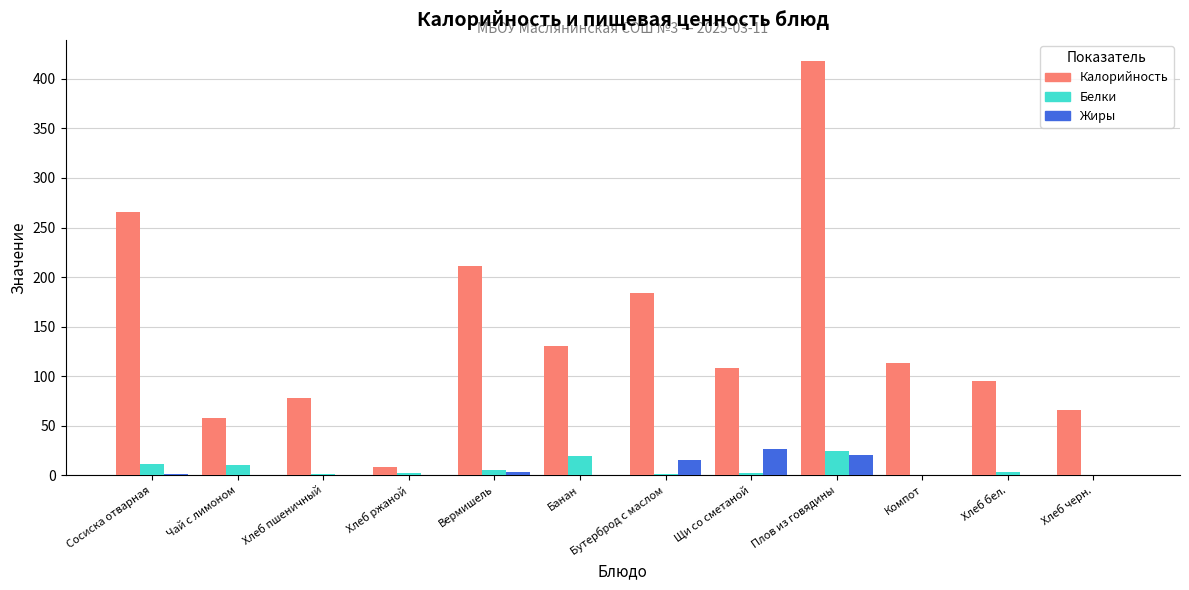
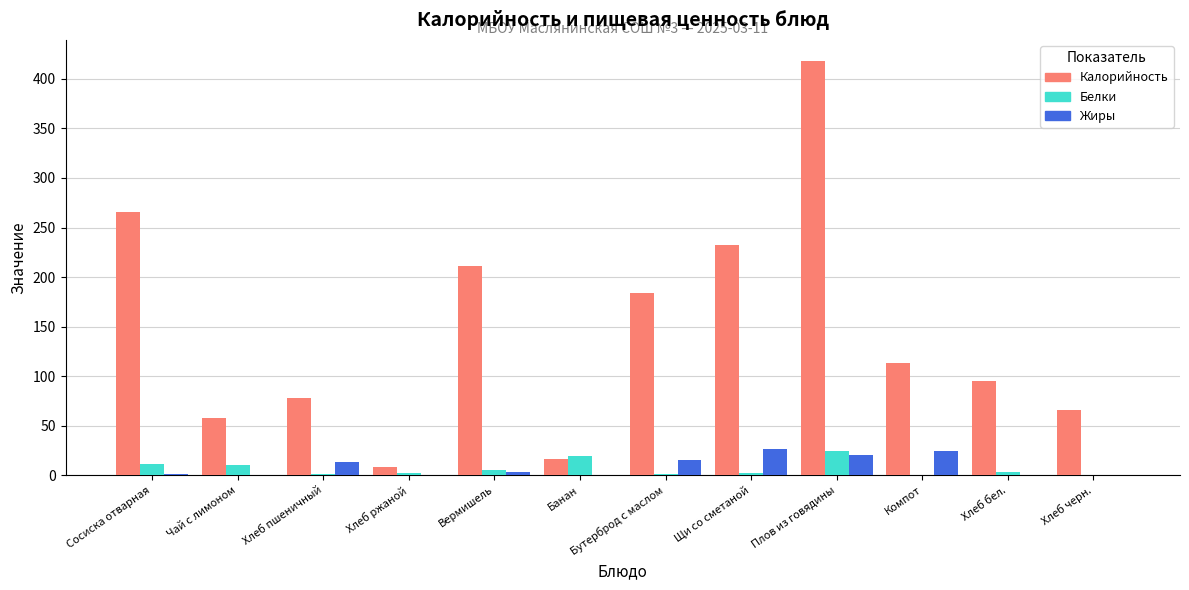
  {
    "Калорийность": {
      "Сосиска отварная": 270,
      "Чай с лимоном": 60,
      "Хлеб пшеничный": 80,
      "Хлеб ржаной": 10,
      "Вермишель": 210,
-     "Банан": 130,
+     "Банан": 20,
      "Бутерброд с маслом": 180,
-     "Щи со сметаной": 110,
+     "Щи со сметаной": 230,
      "Плов из говядины": 420,
      "Компот": 110,
      "Хлеб бел.": 100,
      "Хлеб черн.": 70
    },
    "Белки": {
      "Сосиска отварная": 10,
      "Чай с лимоном": 10,
      "Вермишель": 10,
      "Банан": 20,
      "Плов из говядины": 20,
      "Хлеб бел.": 0
    },
    "Жиры": {
-     "Хлеб пшеничный": 0,
+     "Хлеб пшеничный": 10,
      "Вермишель": 0,
      "Бутерброд с маслом": 20,
      "Щи со сметаной": 30,
      "Плов из говядины": 20,
-     "Компот": 0
+     "Компот": 20
    }
  }
